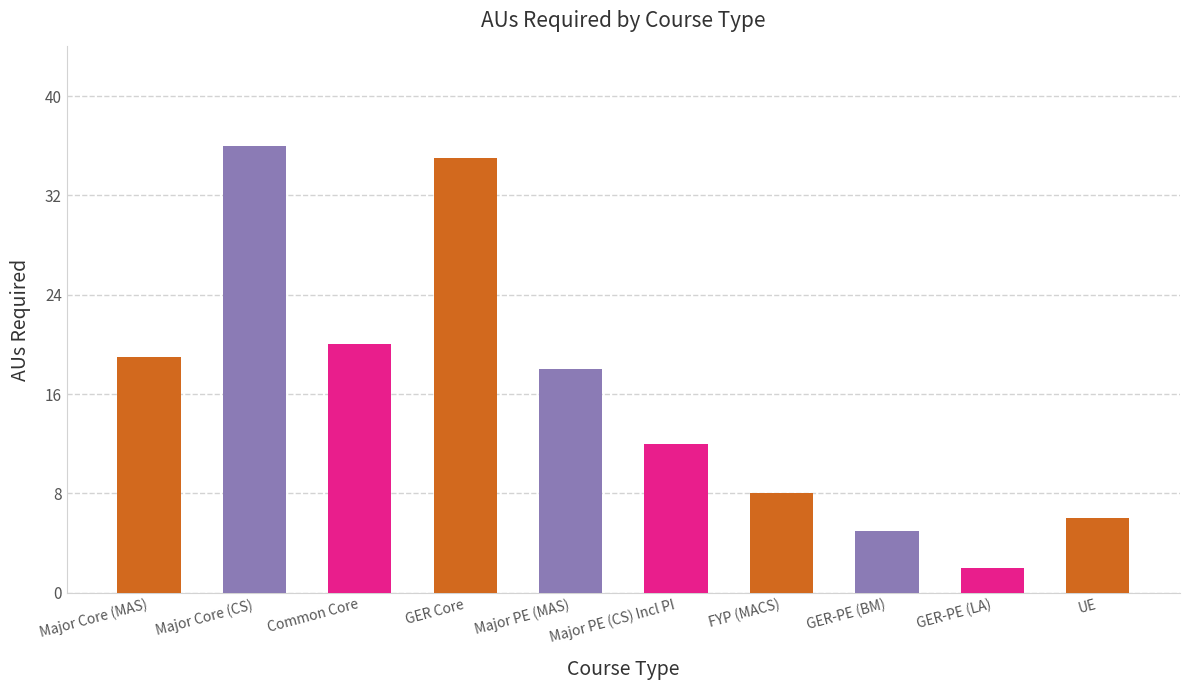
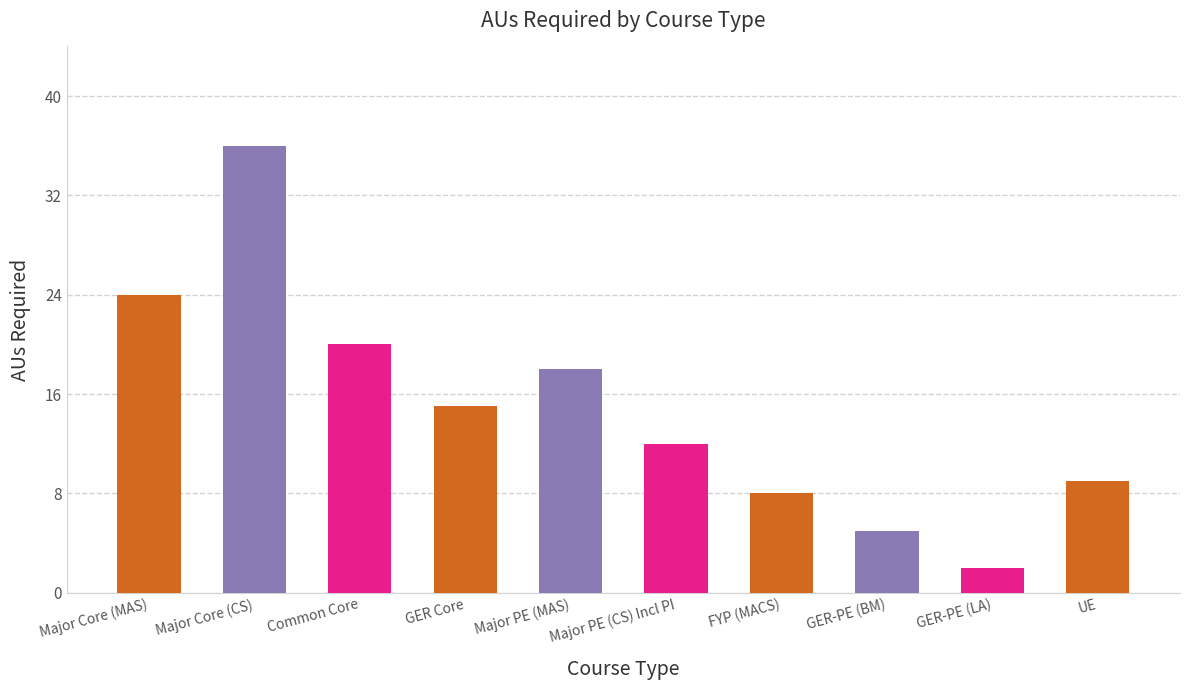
  {
-   "Major Core (MAS)": 19,
+   "Major Core (MAS)": 24,
    "Major Core (CS)": 36,
    "Common Core": 20,
-   "GER Core": 35,
+   "GER Core": 15,
    "Major PE (MAS)": 18,
    "Major PE (CS) Incl PI": 12,
    "FYP (MACS)": 8,
    "GER-PE (BM)": 5,
    "GER-PE (LA)": 2,
-   "UE": 6
+   "UE": 9
  }
